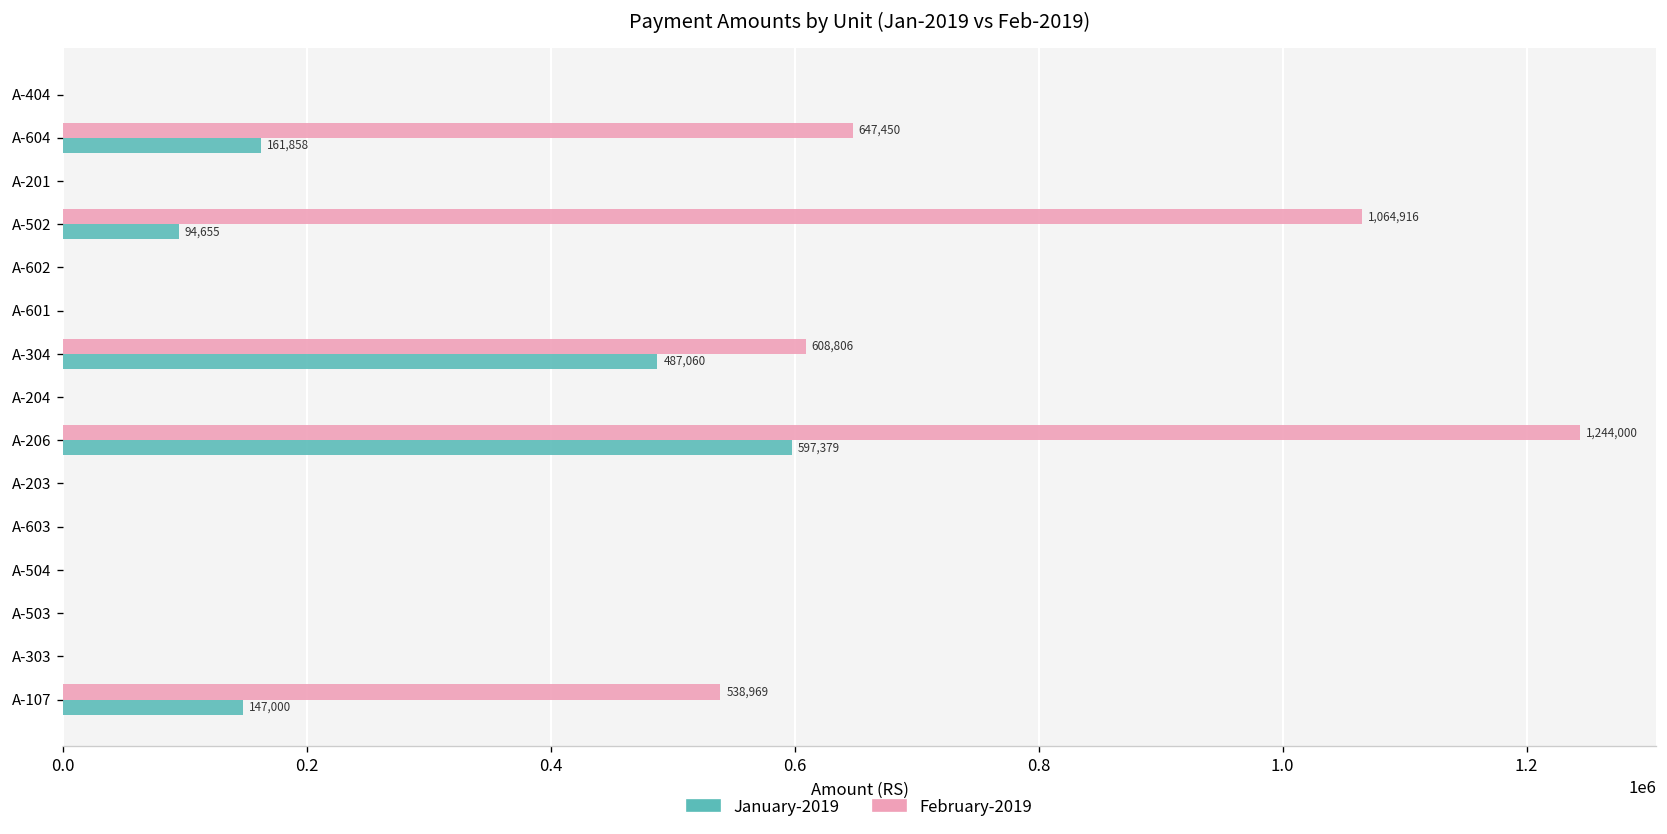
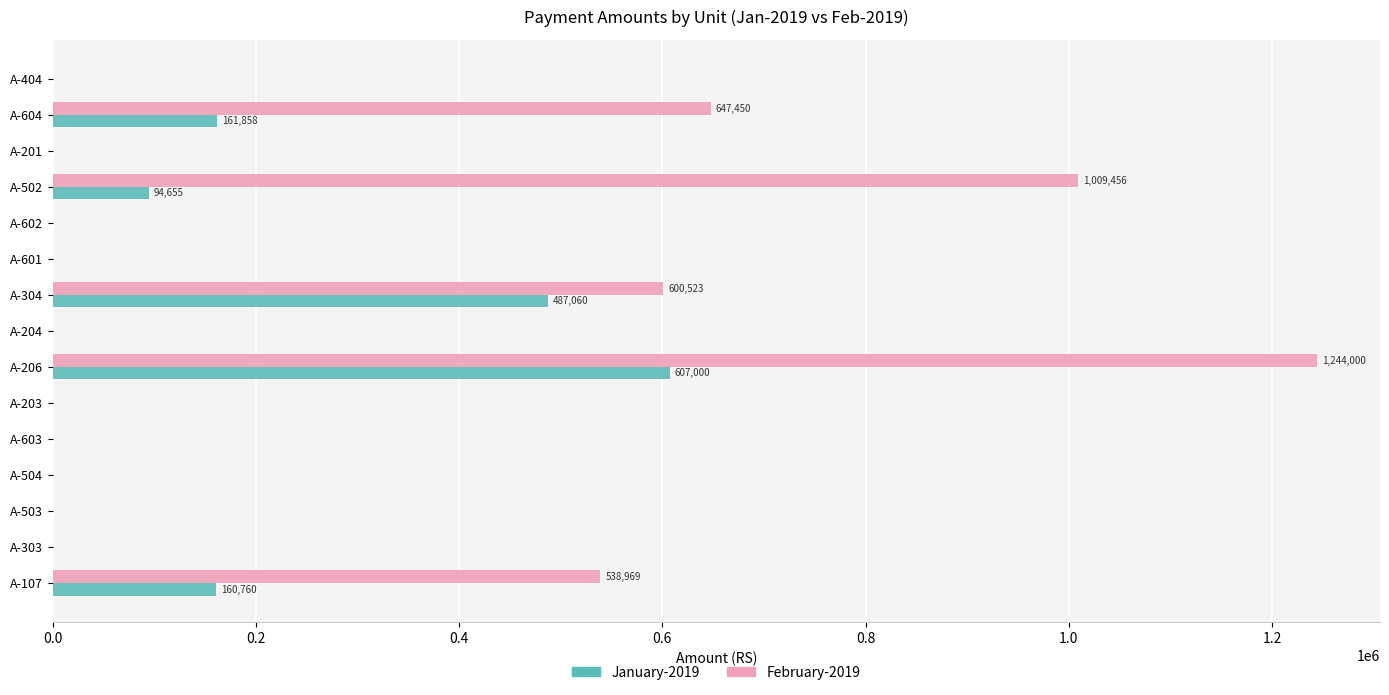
  {
    "January-2019": {
      "A-604": "161,858",
      "A-502": "94,655",
      "A-304": "487,060",
-     "A-206": "597,379",
-     "A-107": "147,000"
+     "A-206": "607,000",
+     "A-107": "160,760"
    },
    "February-2019": {
      "A-604": "647,450",
-     "A-502": "1,064,916",
-     "A-304": "608,806",
+     "A-502": "1,009,456",
+     "A-304": "600,523",
      "A-206": "1,244,000",
      "A-107": "538,969"
    }
  }
